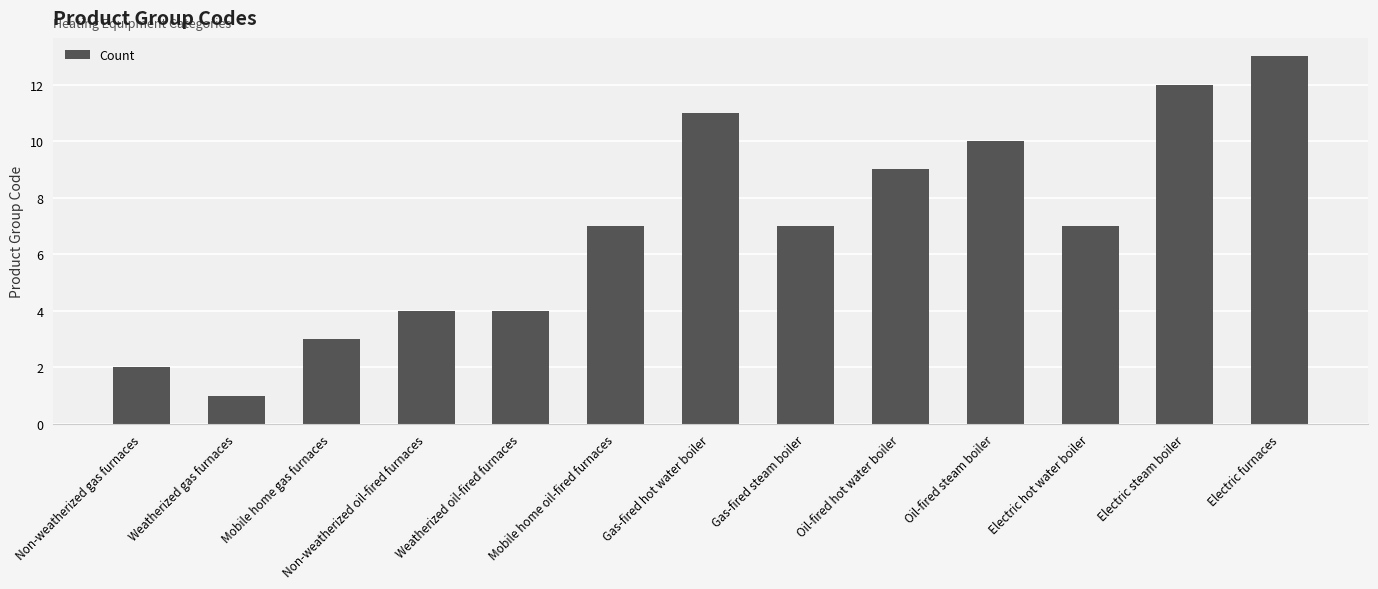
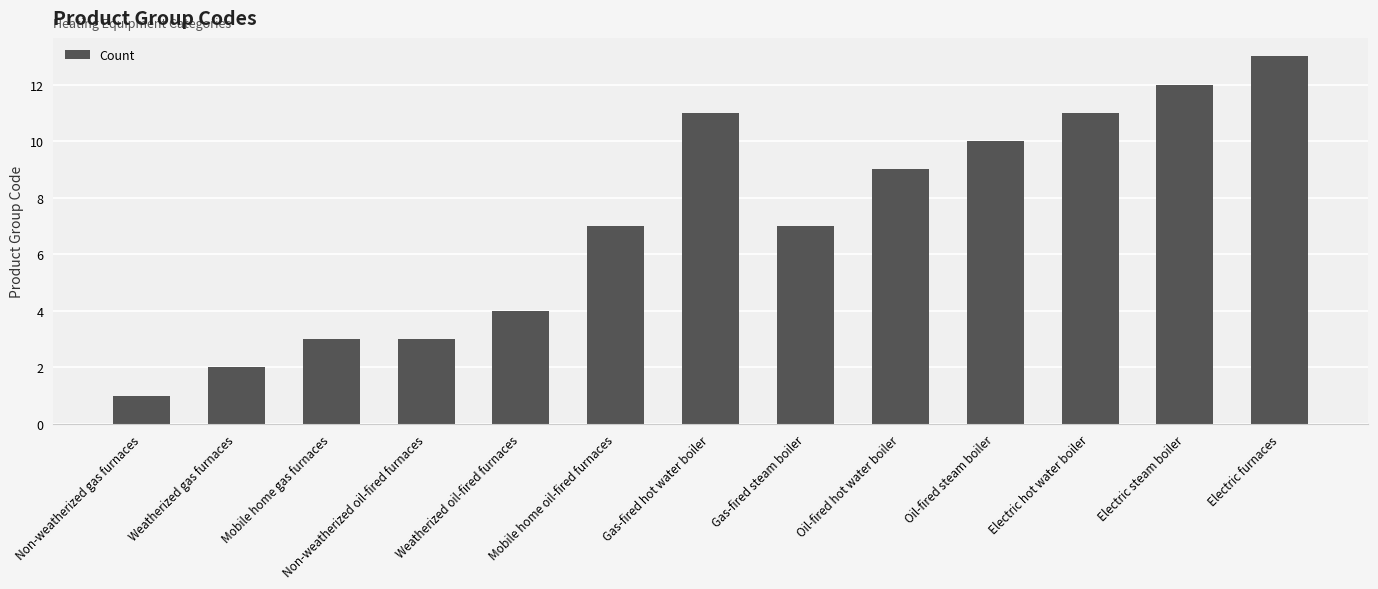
  {
-   "Non-weatherized gas furnaces": 2,
-   "Weatherized gas furnaces": 1,
+   "Non-weatherized gas furnaces": 1,
+   "Weatherized gas furnaces": 2,
    "Mobile home gas furnaces": 3,
-   "Non-weatherized oil-fired furnaces": 4,
+   "Non-weatherized oil-fired furnaces": 3,
    "Weatherized oil-fired furnaces": 4,
    "Mobile home oil-fired furnaces": 7,
    "Gas-fired hot water boiler": 11,
    "Gas-fired steam boiler": 7,
    "Oil-fired hot water boiler": 9,
    "Oil-fired steam boiler": 10,
-   "Electric hot water boiler": 7,
+   "Electric hot water boiler": 11,
    "Electric steam boiler": 12,
    "Electric furnaces": 13
  }
